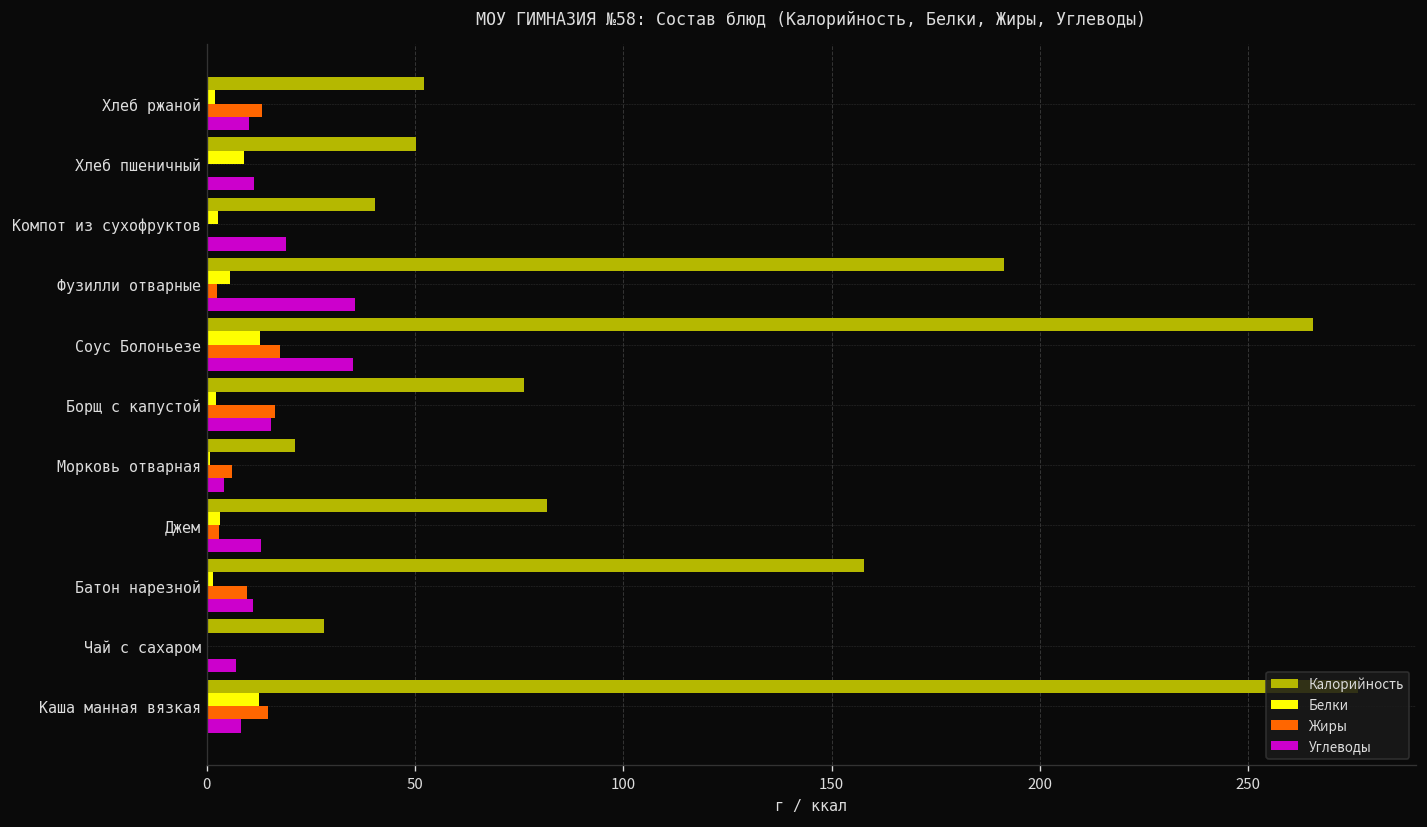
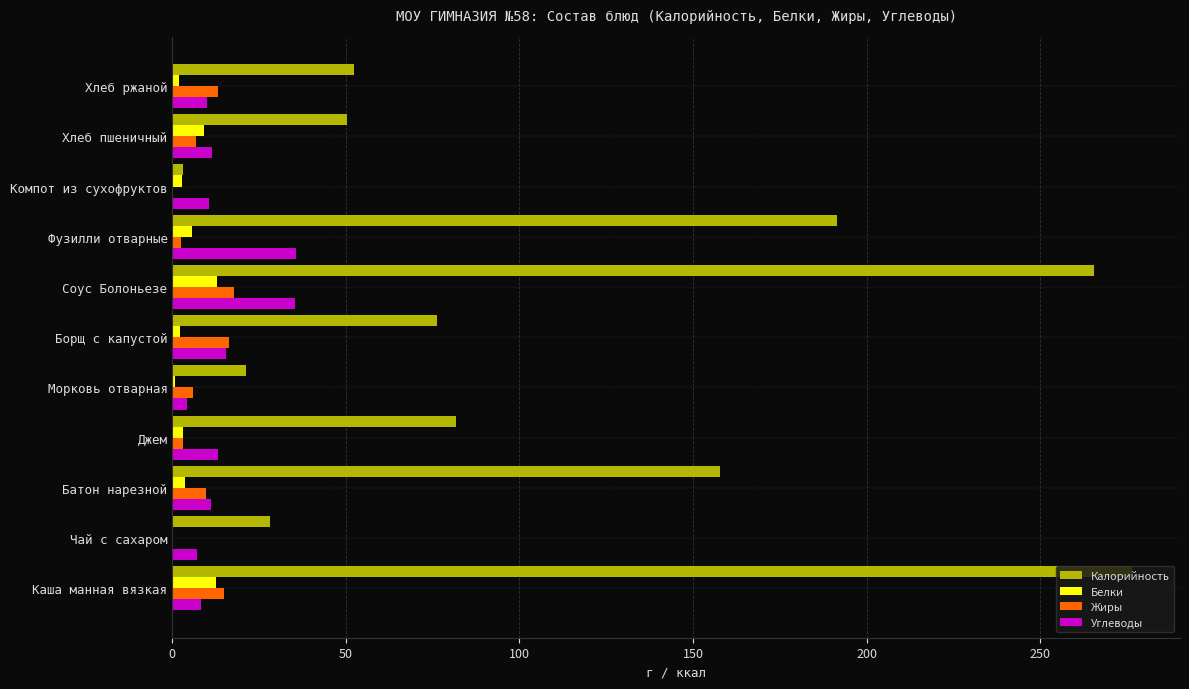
  {
    "Калорийность": {
      "Хлеб ржаной": 52,
      "Хлеб пшеничный": 50,
-     "Компот из сухофруктов": 40,
+     "Компот из сухофруктов": 3,
      "Фузилли отварные": 191,
      "Соус Болоньезе": 266,
      "Борщ с капустой": 76,
      "Морковь отварная": 21,
      "Джем": 82,
      "Батон нарезной": 158,
      "Чай с сахаром": 28
    },
    "Белки": {
      "Хлеб ржаной": 2,
      "Хлеб пшеничный": 9,
      "Компот из сухофруктов": 3,
      "Фузилли отварные": 6,
      "Соус Болоньезе": 13,
      "Борщ с капустой": 2,
      "Морковь отварная": 1,
      "Джем": 3,
-     "Батон нарезной": 1,
+     "Батон нарезной": 4,
      "Каша манная вязкая": 12
    },
    "Жиры": {
      "Хлеб ржаной": 13,
-     "Хлеб пшеничный": 0,
+     "Хлеб пшеничный": 7,
      "Компот из сухофруктов": 0,
      "Фузилли отварные": 3,
      "Соус Болоньезе": 18,
      "Борщ с капустой": 16,
      "Морковь отварная": 6,
      "Джем": 3,
      "Батон нарезной": 10,
      "Каша манная вязкая": 15
    },
    "Углеводы": {
      "Хлеб ржаной": 10,
      "Хлеб пшеничный": 11,
-     "Компот из сухофруктов": 19,
+     "Компот из сухофруктов": 11,
      "Фузилли отварные": 36,
      "Соус Болоньезе": 35,
      "Борщ с капустой": 15,
      "Морковь отварная": 4,
      "Джем": 13,
      "Батон нарезной": 11,
      "Чай с сахаром": 7,
      "Каша манная вязкая": 8
    }
  }
